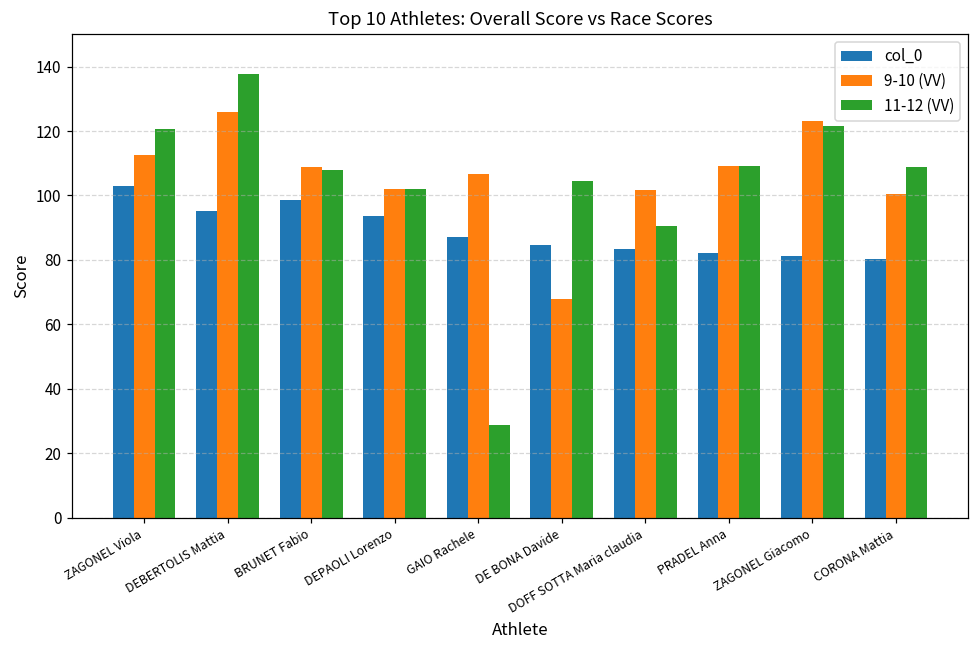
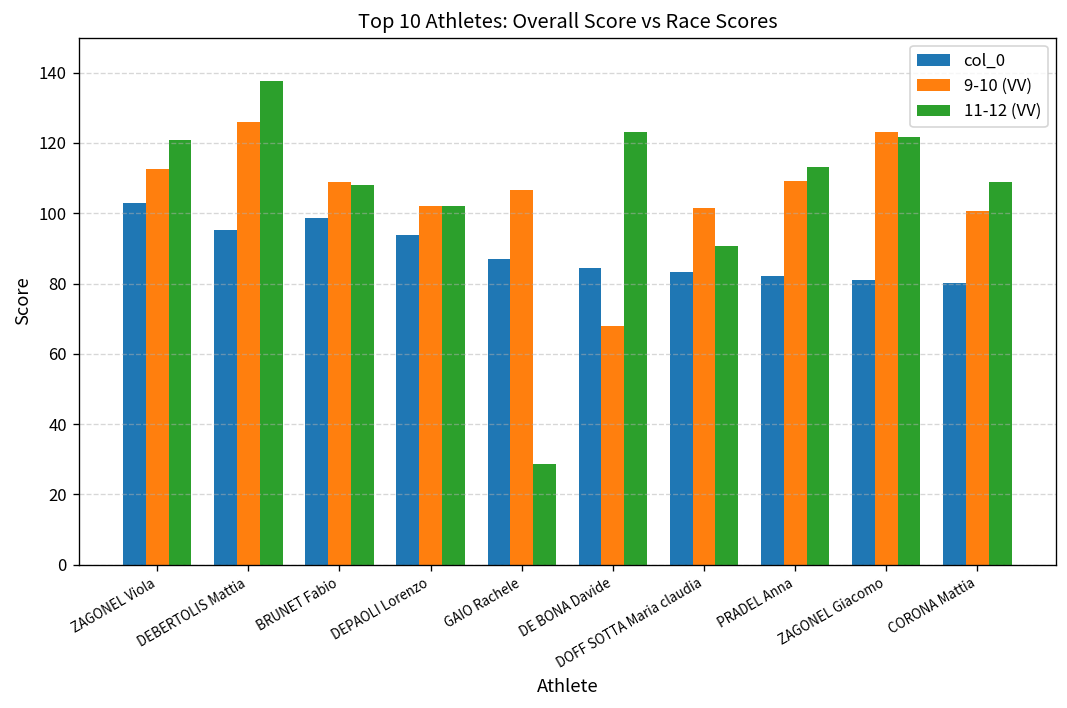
  {
    "col_0": {
      "ZAGONEL Viola": 103,
      "DEBERTOLIS Mattia": 95,
      "BRUNET Fabio": 99,
      "DEPAOLI Lorenzo": 94,
      "GAIO Rachele": 87,
      "DE BONA Davide": 85,
      "DOFF SOTTA Maria claudia": 83,
      "PRADEL Anna": 82,
      "ZAGONEL Giacomo": 81,
      "CORONA Mattia": 80
    },
    "9-10 (VV)": {
      "ZAGONEL Viola": 113,
      "DEBERTOLIS Mattia": 126,
      "BRUNET Fabio": 109,
      "DEPAOLI Lorenzo": 102,
      "GAIO Rachele": 107,
      "DE BONA Davide": 68,
      "DOFF SOTTA Maria claudia": 102,
      "PRADEL Anna": 109,
      "ZAGONEL Giacomo": 123,
      "CORONA Mattia": 101
    },
    "11-12 (VV)": {
      "ZAGONEL Viola": 121,
      "DEBERTOLIS Mattia": 138,
      "BRUNET Fabio": 108,
      "DEPAOLI Lorenzo": 102,
      "GAIO Rachele": 29,
-     "DE BONA Davide": 104,
+     "DE BONA Davide": 123,
      "DOFF SOTTA Maria claudia": 91,
-     "PRADEL Anna": 109,
+     "PRADEL Anna": 113,
      "ZAGONEL Giacomo": 122,
      "CORONA Mattia": 109
    }
  }
